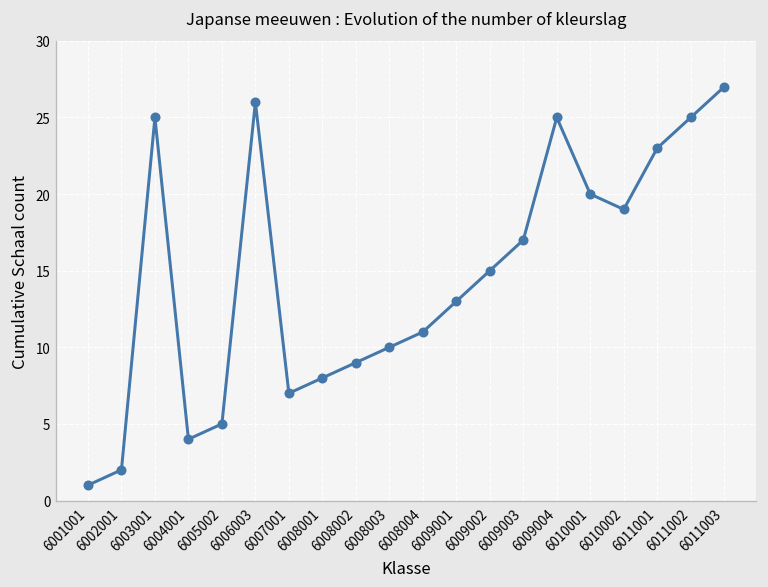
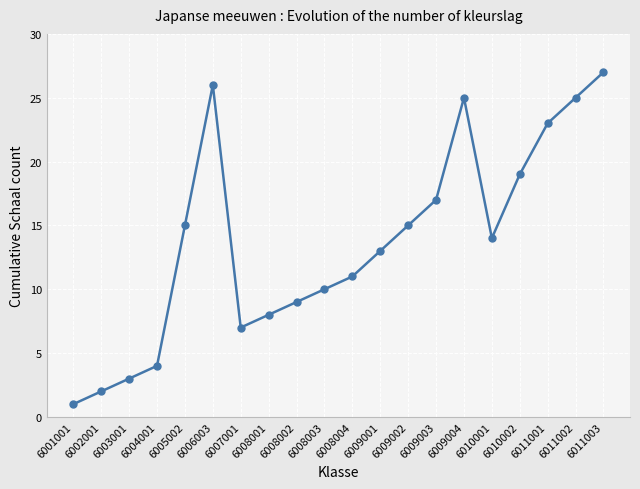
  {
    "6001001": 1,
    "6002001": 2,
-   "6003001": 25,
+   "6003001": 3,
    "6004001": 4,
-   "6005002": 5,
+   "6005002": 15,
    "6006003": 26,
    "6007001": 7,
    "6008001": 8,
    "6008002": 9,
    "6008003": 10,
    "6008004": 11,
    "6009001": 13,
    "6009002": 15,
    "6009003": 17,
    "6009004": 25,
-   "6010001": 20,
+   "6010001": 14,
    "6010002": 19,
    "6011001": 23,
    "6011002": 25,
    "6011003": 27
  }
